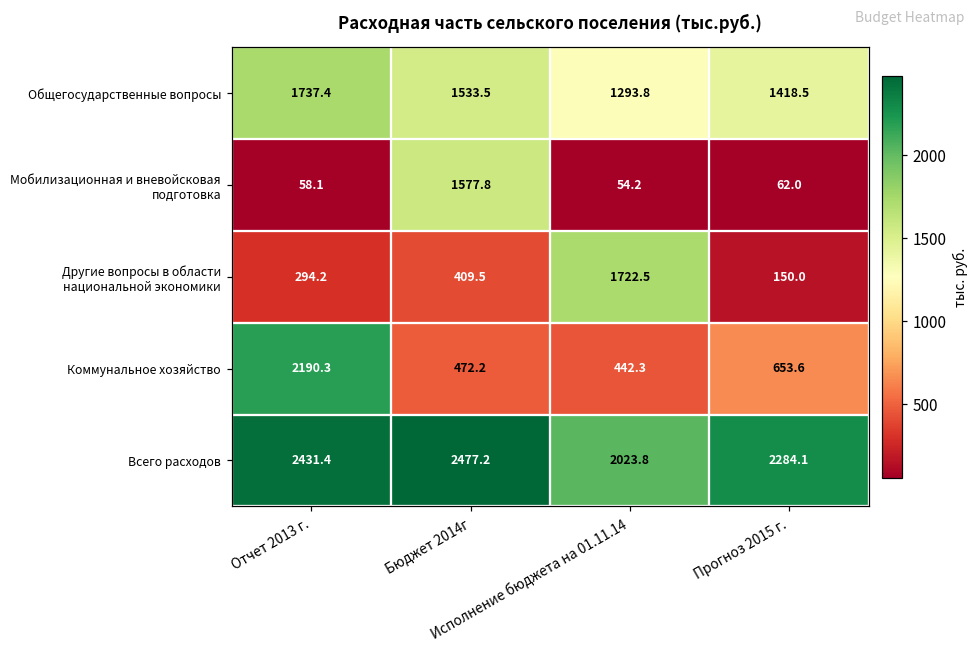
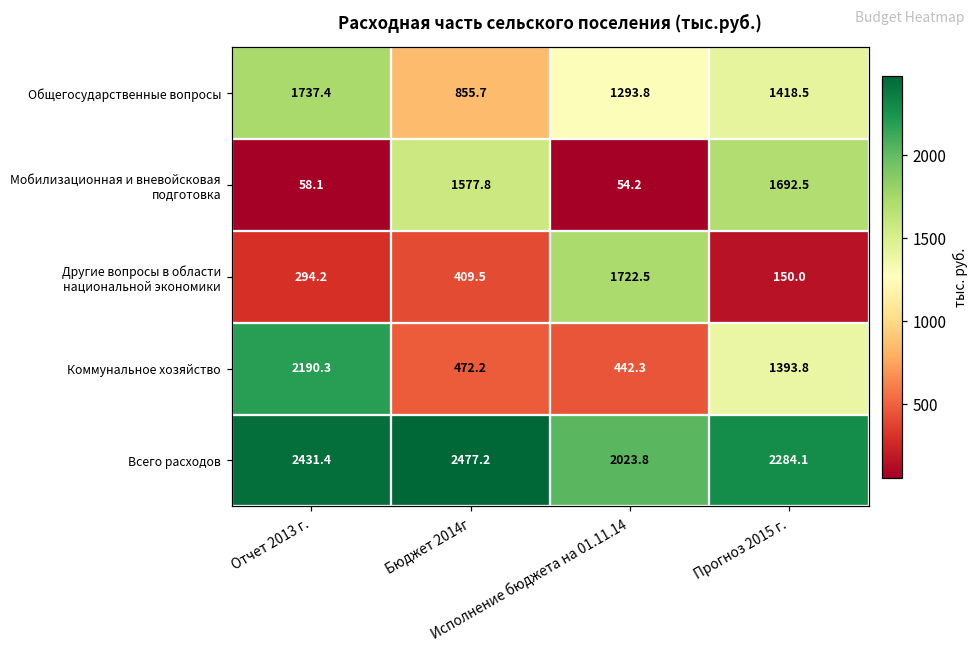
  {
    "Общегосударственные вопросы": {
      "Отчет 2013 г.": 1737.4,
-     "Бюджет 2014г": 1533.5,
+     "Бюджет 2014г": 855.7,
      "Исполнение бюджета на 01.11.14": 1293.8,
      "Прогноз 2015 г.": 1418.5
    },
    "Мобилизационная и вневойсковая подготовка": {
      "Отчет 2013 г.": 58.1,
      "Бюджет 2014г": 1577.8,
      "Исполнение бюджета на 01.11.14": 54.2,
-     "Прогноз 2015 г.": 62.0
+     "Прогноз 2015 г.": 1692.5
    },
    "Другие вопросы в области национальной экономики": {
      "Отчет 2013 г.": 294.2,
      "Бюджет 2014г": 409.5,
      "Исполнение бюджета на 01.11.14": 1722.5,
      "Прогноз 2015 г.": 150.0
    },
    "Коммунальное хозяйство": {
      "Отчет 2013 г.": 2190.3,
      "Бюджет 2014г": 472.2,
      "Исполнение бюджета на 01.11.14": 442.3,
-     "Прогноз 2015 г.": 653.6
+     "Прогноз 2015 г.": 1393.8
    },
    "Всего расходов": {
      "Отчет 2013 г.": 2431.4,
      "Бюджет 2014г": 2477.2,
      "Исполнение бюджета на 01.11.14": 2023.8,
      "Прогноз 2015 г.": 2284.1
    }
  }
